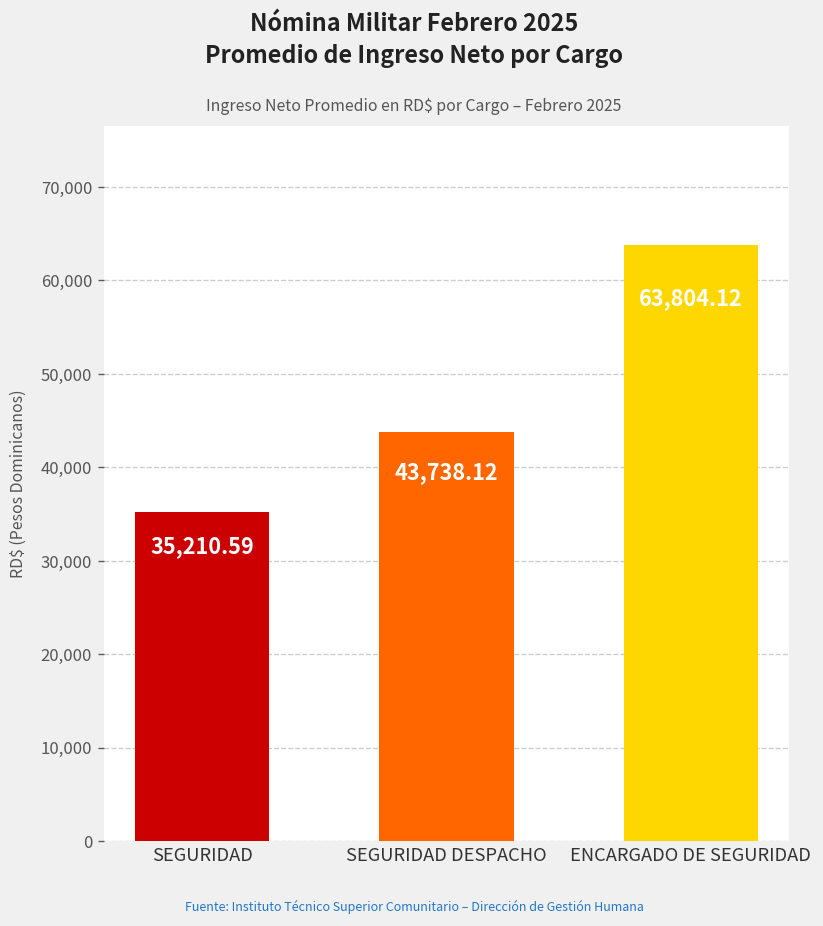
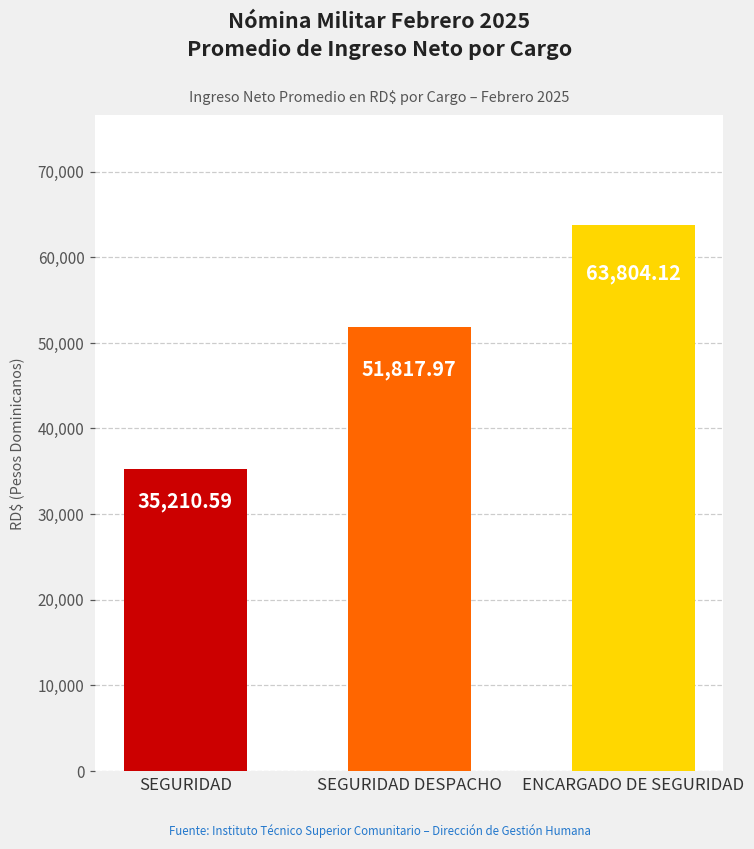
  {
    "SEGURIDAD": "35,210.59",
-   "SEGURIDAD DESPACHO": "43,738.12",
+   "SEGURIDAD DESPACHO": "51,817.97",
    "ENCARGADO DE SEGURIDAD": "63,804.12"
  }
